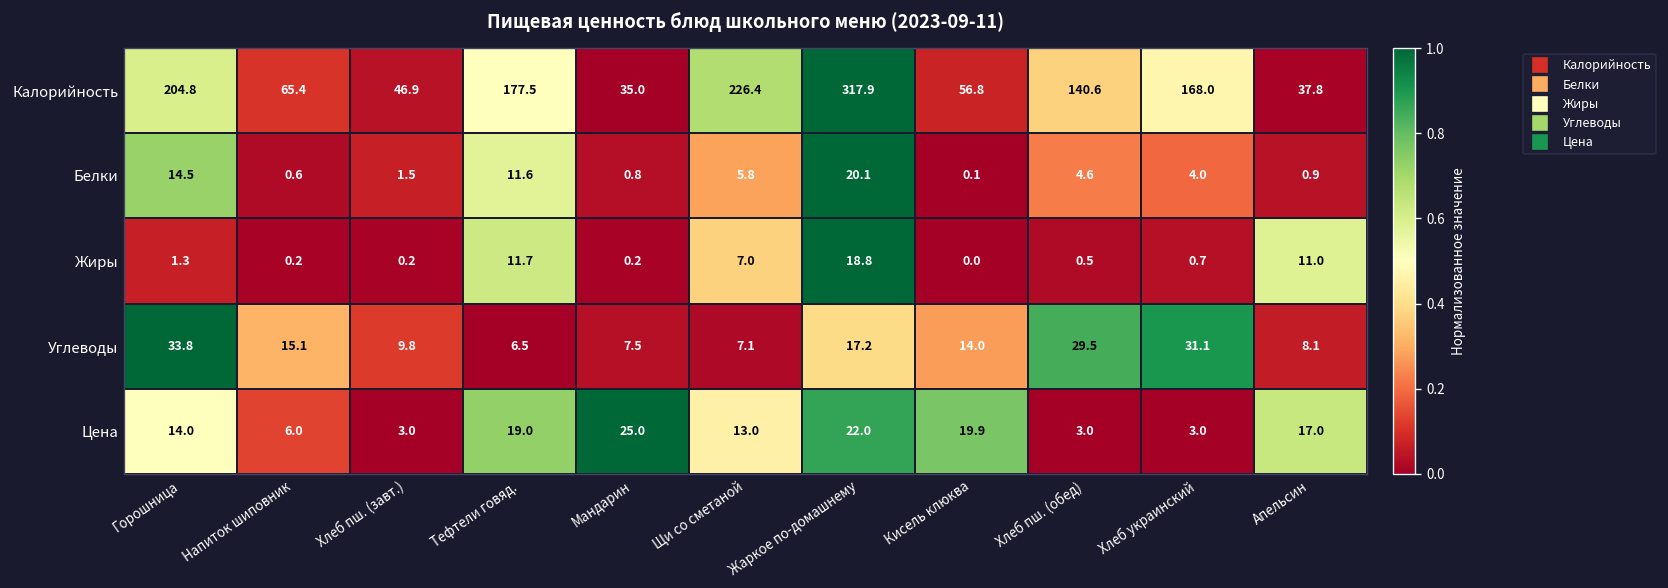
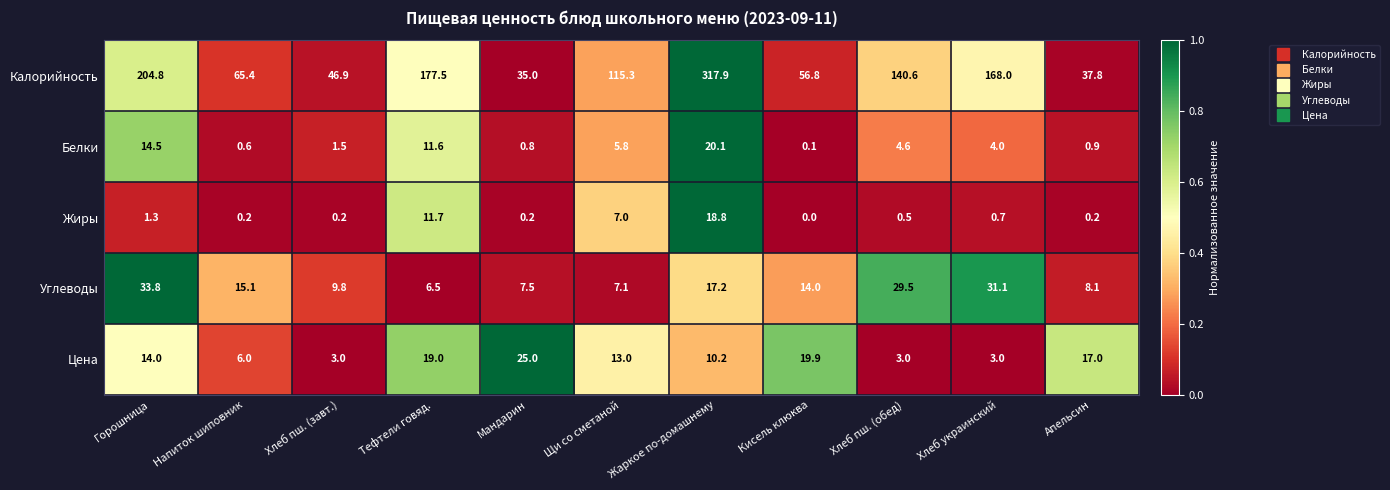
  {
    "Калорийность": {
      "Горошница": 204.8,
      "Напиток шиповник": 65.4,
      "Хлеб пш. (завт.)": 46.9,
      "Тефтели говяд.": 177.5,
      "Мандарин": 35.0,
-     "Щи со сметаной": 226.4,
+     "Щи со сметаной": 115.3,
      "Жаркое по-домашнему": 317.9,
      "Кисель клюква": 56.8,
      "Хлеб пш. (обед)": 140.6,
      "Хлеб украинский": 168.0,
      "Апельсин": 37.8
    },
    "Белки": {
      "Горошница": 14.5,
      "Напиток шиповник": 0.6,
      "Хлеб пш. (завт.)": 1.5,
      "Тефтели говяд.": 11.6,
      "Мандарин": 0.8,
      "Щи со сметаной": 5.8,
      "Жаркое по-домашнему": 20.1,
      "Кисель клюква": 0.1,
      "Хлеб пш. (обед)": 4.6,
      "Хлеб украинский": 4.0,
      "Апельсин": 0.9
    },
    "Жиры": {
      "Горошница": 1.3,
      "Напиток шиповник": 0.2,
      "Хлеб пш. (завт.)": 0.2,
      "Тефтели говяд.": 11.7,
      "Мандарин": 0.2,
      "Щи со сметаной": 7.0,
      "Жаркое по-домашнему": 18.8,
      "Кисель клюква": 0.0,
      "Хлеб пш. (обед)": 0.5,
      "Хлеб украинский": 0.7,
-     "Апельсин": 11.0
+     "Апельсин": 0.2
    },
    "Углеводы": {
      "Горошница": 33.8,
      "Напиток шиповник": 15.1,
      "Хлеб пш. (завт.)": 9.8,
      "Тефтели говяд.": 6.5,
      "Мандарин": 7.5,
      "Щи со сметаной": 7.1,
      "Жаркое по-домашнему": 17.2,
      "Кисель клюква": 14.0,
      "Хлеб пш. (обед)": 29.5,
      "Хлеб украинский": 31.1,
      "Апельсин": 8.1
    },
    "Цена": {
      "Горошница": 14.0,
      "Напиток шиповник": 6.0,
      "Хлеб пш. (завт.)": 3.0,
      "Тефтели говяд.": 19.0,
      "Мандарин": 25.0,
      "Щи со сметаной": 13.0,
-     "Жаркое по-домашнему": 22.0,
+     "Жаркое по-домашнему": 10.2,
      "Кисель клюква": 19.9,
      "Хлеб пш. (обед)": 3.0,
      "Хлеб украинский": 3.0,
      "Апельсин": 17.0
    }
  }
